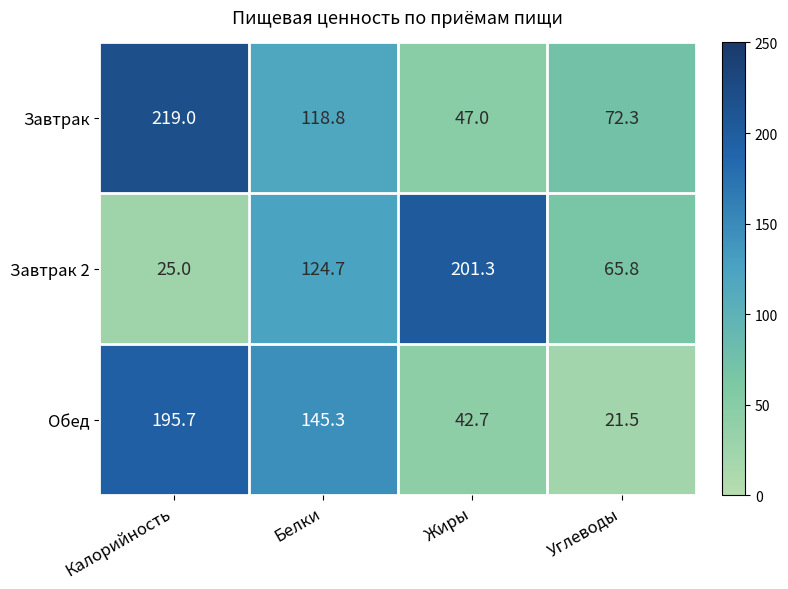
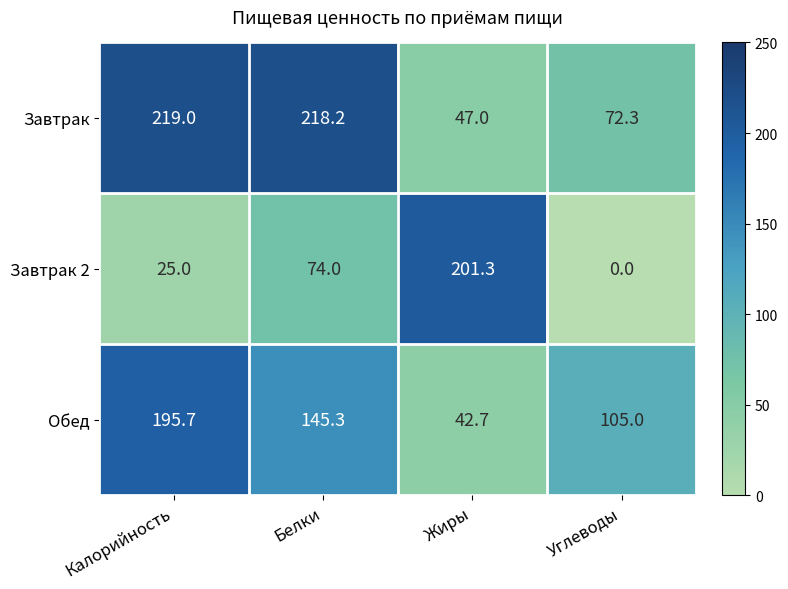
  {
    "Завтрак": {
      "Калорийность": 219.0,
-     "Белки": 118.8,
+     "Белки": 218.2,
      "Жиры": 47.0,
      "Углеводы": 72.3
    },
    "Завтрак 2": {
      "Калорийность": 25.0,
-     "Белки": 124.7,
+     "Белки": 74.0,
      "Жиры": 201.3,
-     "Углеводы": 65.8
+     "Углеводы": 0.0
    },
    "Обед": {
      "Калорийность": 195.7,
      "Белки": 145.3,
      "Жиры": 42.7,
-     "Углеводы": 21.5
+     "Углеводы": 105.0
    }
  }
